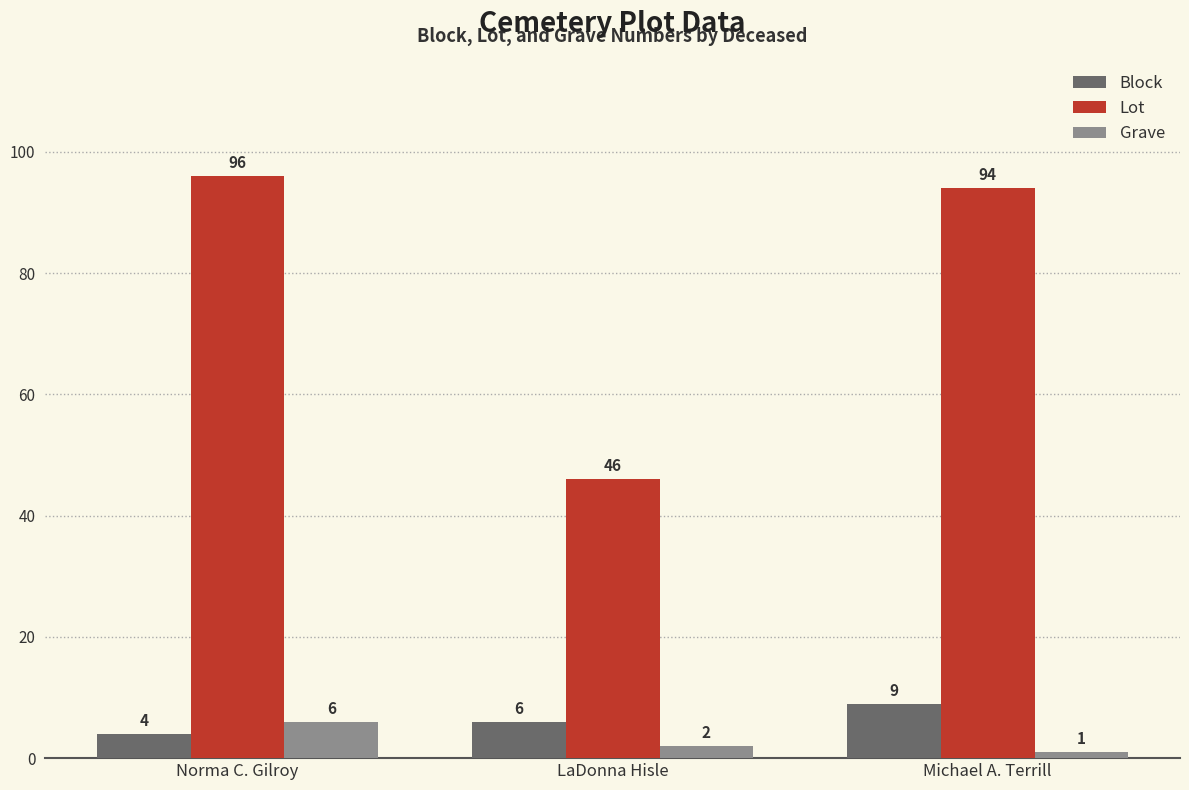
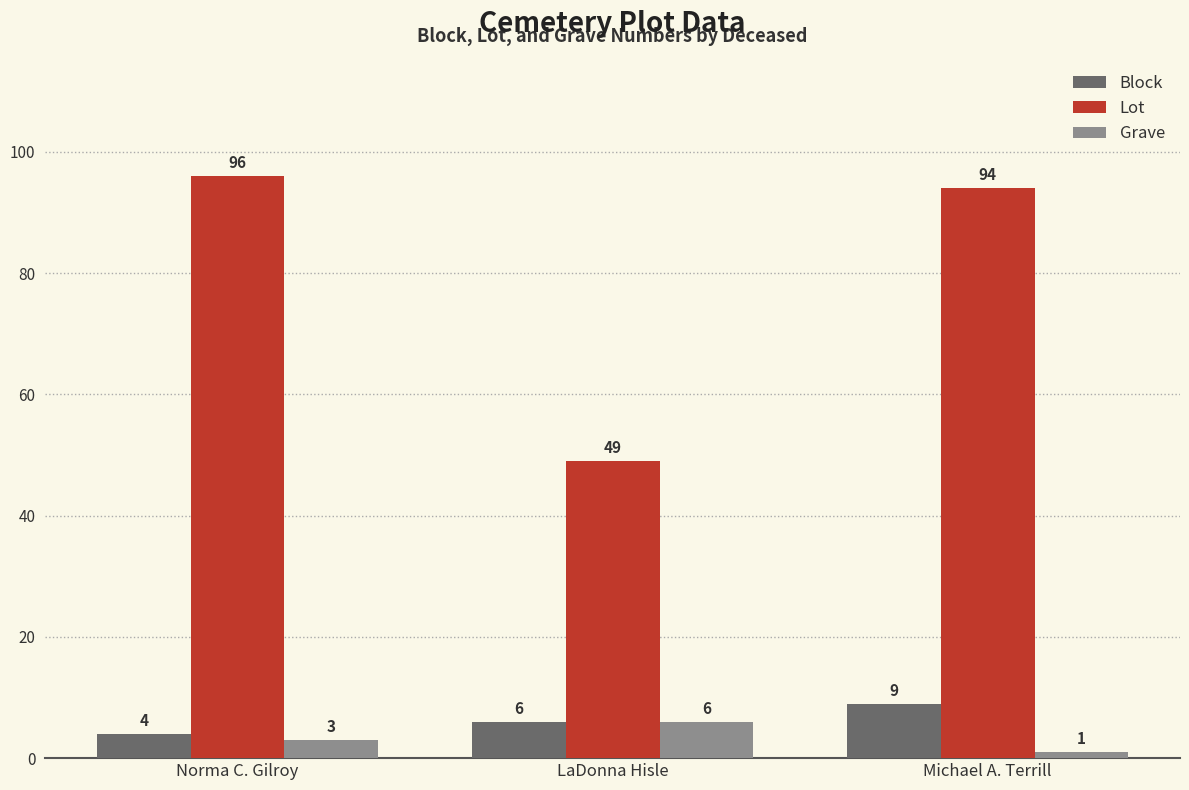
  {
    "Block": {
      "Norma C. Gilroy": 4,
      "LaDonna Hisle": 6,
      "Michael A. Terrill": 9
    },
    "Lot": {
      "Norma C. Gilroy": 96,
-     "LaDonna Hisle": 46,
+     "LaDonna Hisle": 49,
      "Michael A. Terrill": 94
    },
    "Grave": {
-     "Norma C. Gilroy": 6,
-     "LaDonna Hisle": 2,
+     "Norma C. Gilroy": 3,
+     "LaDonna Hisle": 6,
      "Michael A. Terrill": 1
    }
  }
